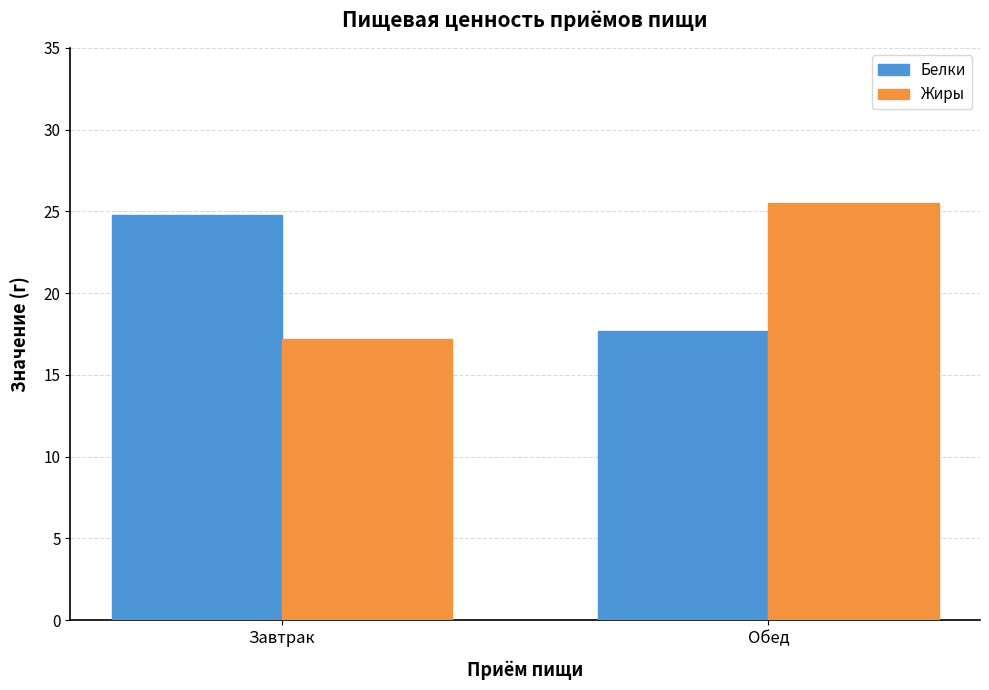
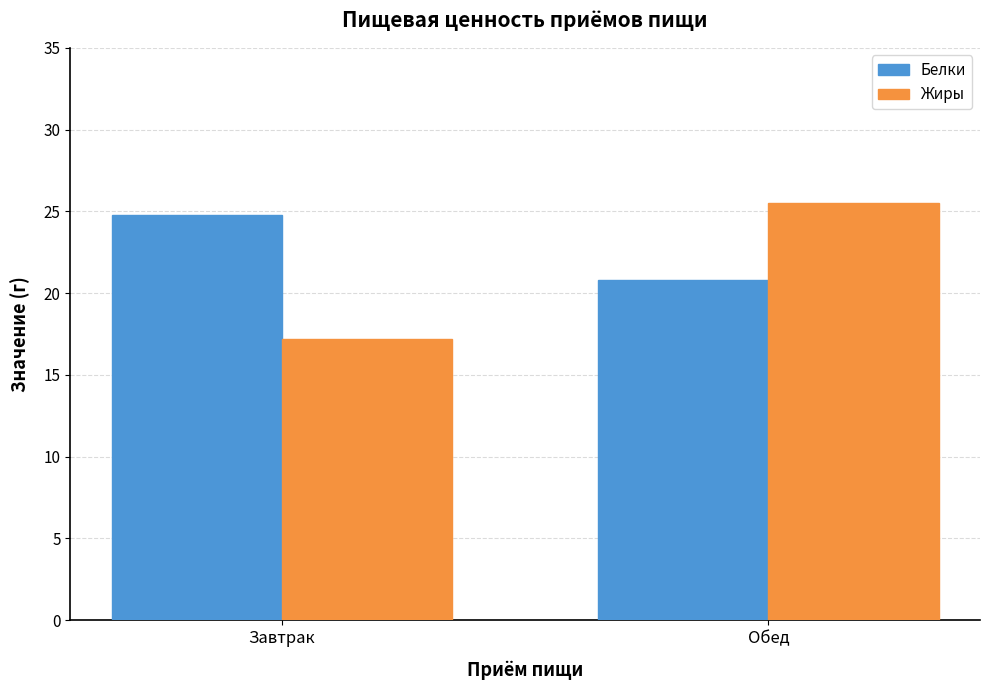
  {
    "Белки": {
      "Завтрак": 24.8,
-     "Обед": 17.7
+     "Обед": 20.8
    },
    "Жиры": {
      "Завтрак": 17.2,
      "Обед": 25.5
    }
  }
